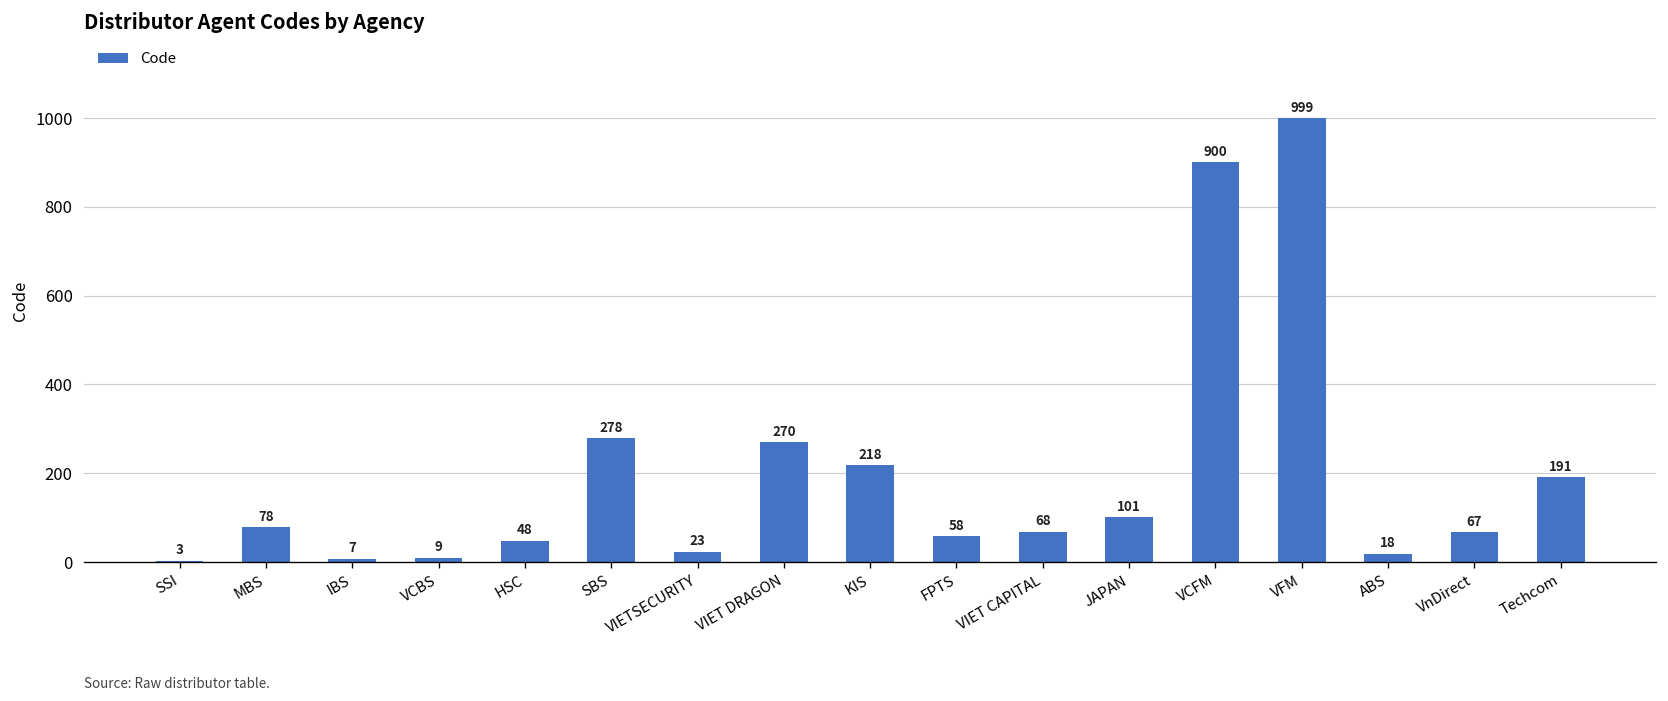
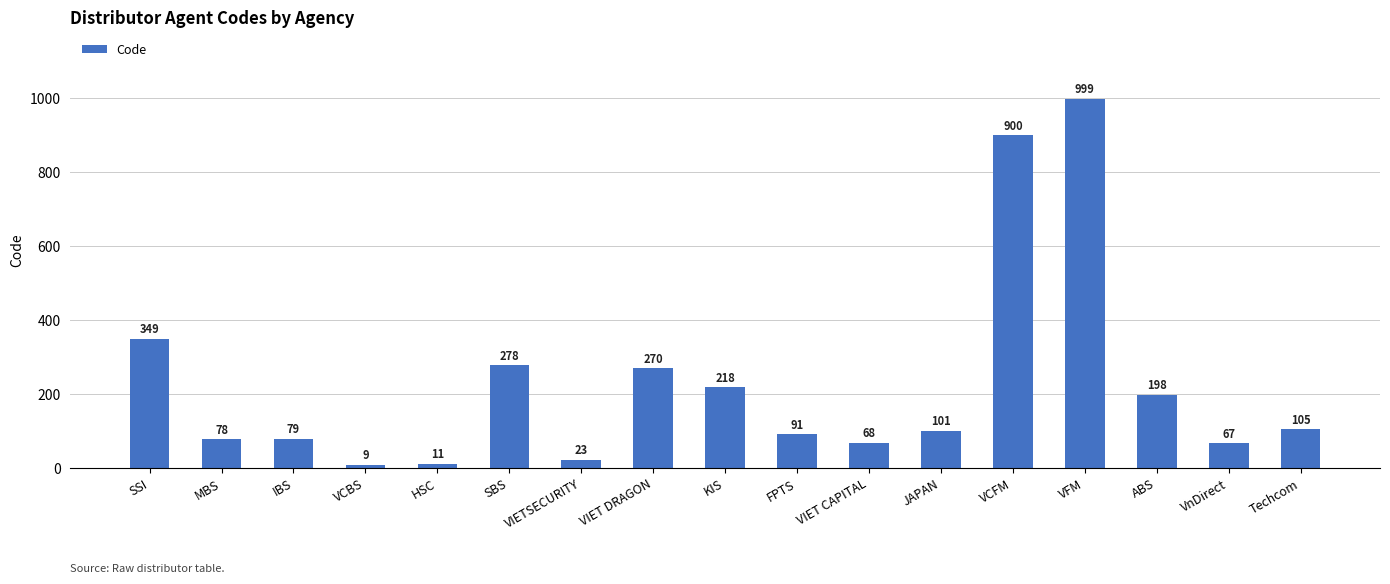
  {
-   "SSI": 3,
+   "SSI": 349,
    "MBS": 78,
-   "IBS": 7,
+   "IBS": 79,
    "VCBS": 9,
-   "HSC": 48,
+   "HSC": 11,
    "SBS": 278,
    "VIETSECURITY": 23,
    "VIET DRAGON": 270,
    "KIS": 218,
-   "FPTS": 58,
+   "FPTS": 91,
    "VIET CAPITAL": 68,
    "JAPAN": 101,
    "VCFM": 900,
    "VFM": 999,
-   "ABS": 18,
+   "ABS": 198,
    "VnDirect": 67,
-   "Techcom": 191
+   "Techcom": 105
  }
